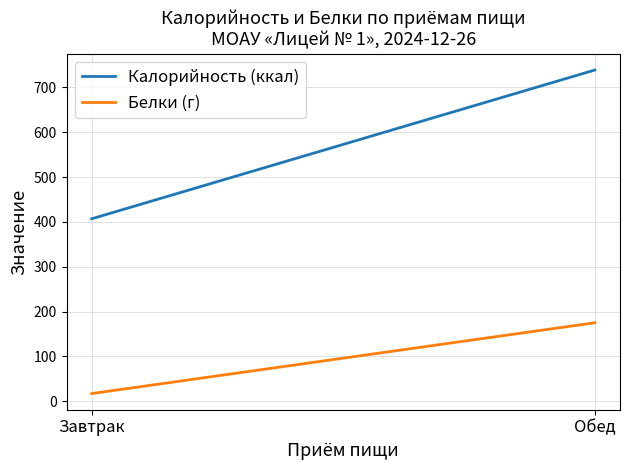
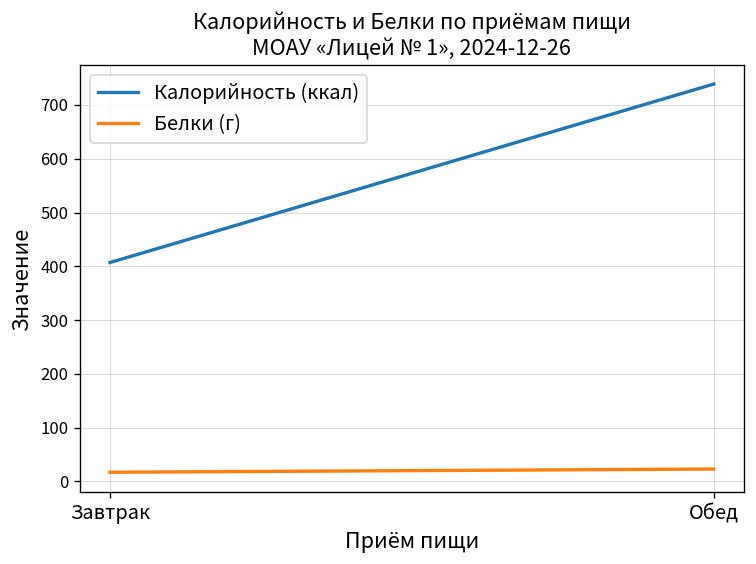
  {
    "Калорийность (ккал)": {
      "Завтрак": 410,
      "Обед": 740
    },
    "Белки (г)": {
      "Завтрак": 20,
-     "Обед": 180
+     "Обед": 20
    }
  }
